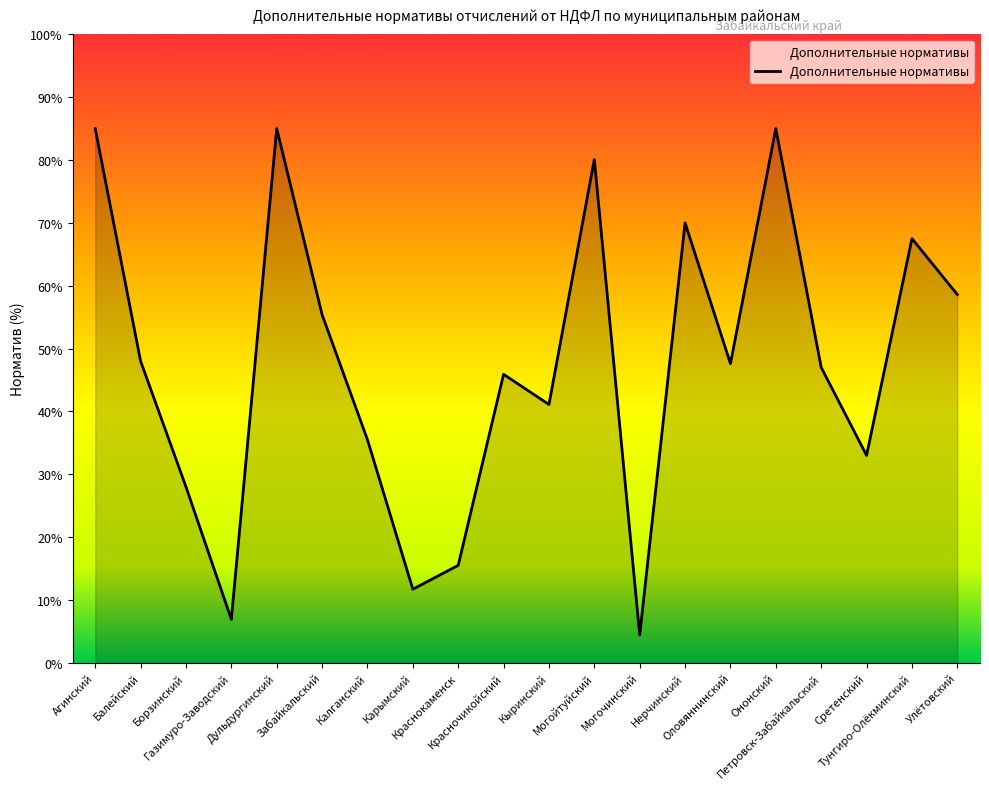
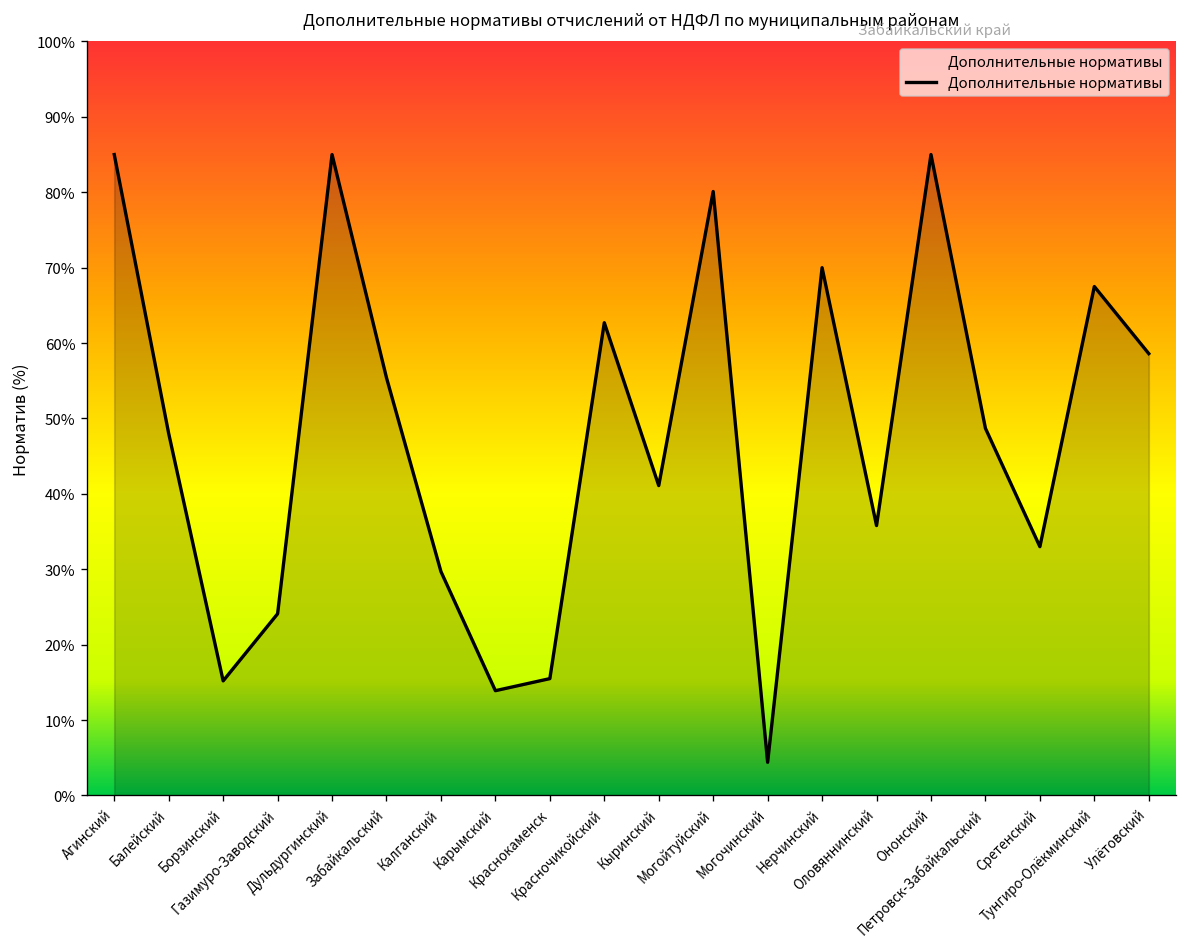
  {
    "Агинский": "85%",
    "Балейский": "48%",
-   "Борзинский": "28%",
-   "Газимуро-Заводский": "7%",
+   "Борзинский": "15%",
+   "Газимуро-Заводский": "24%",
    "Дульдургинский": "85%",
    "Забайкальский": "55%",
-   "Калганский": "36%",
-   "Карымский": "12%",
+   "Калганский": "30%",
+   "Карымский": "14%",
    "Краснокаменск": "16%",
-   "Красночикойский": "46%",
+   "Красночикойский": "63%",
    "Кыринский": "41%",
    "Могойтуйский": "80%",
    "Могочинский": "4%",
    "Нерчинский": "70%",
-   "Оловяннинский": "48%",
+   "Оловяннинский": "36%",
    "Ононский": "85%",
-   "Петровск-Забайкальский": "47%",
+   "Петровск-Забайкальский": "49%",
    "Сретенский": "33%",
    "Тунгиро-Олёкминский": "68%",
    "Улётовский": "59%"
  }
